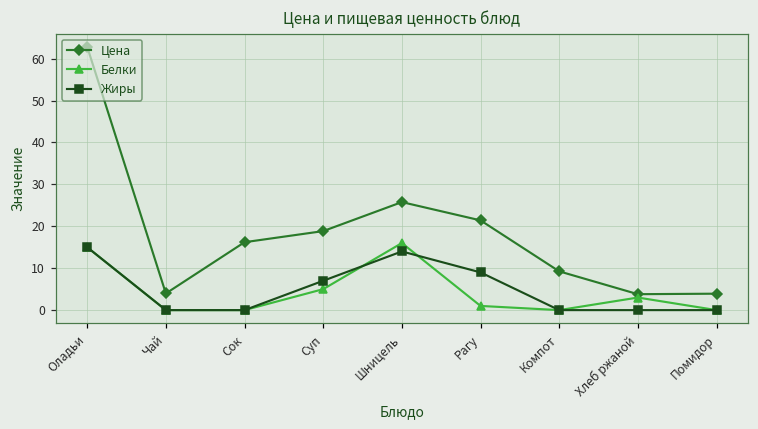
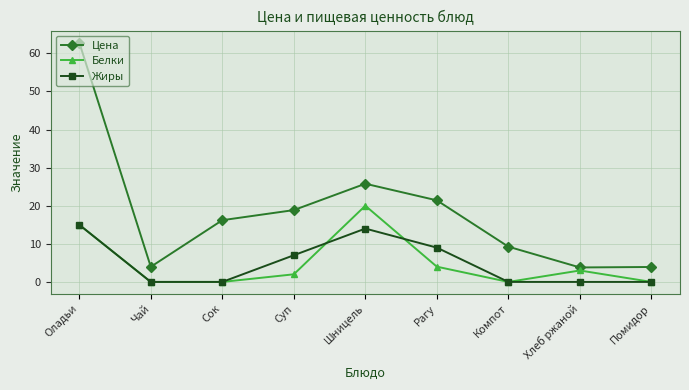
  {
    "Белки": {
-     "Суп": 5,
-     "Шницель": 16,
-     "Рагу": 1,
+     "Суп": 2,
+     "Шницель": 20,
+     "Рагу": 4,
      "Хлеб ржаной": 3
    }
  }
